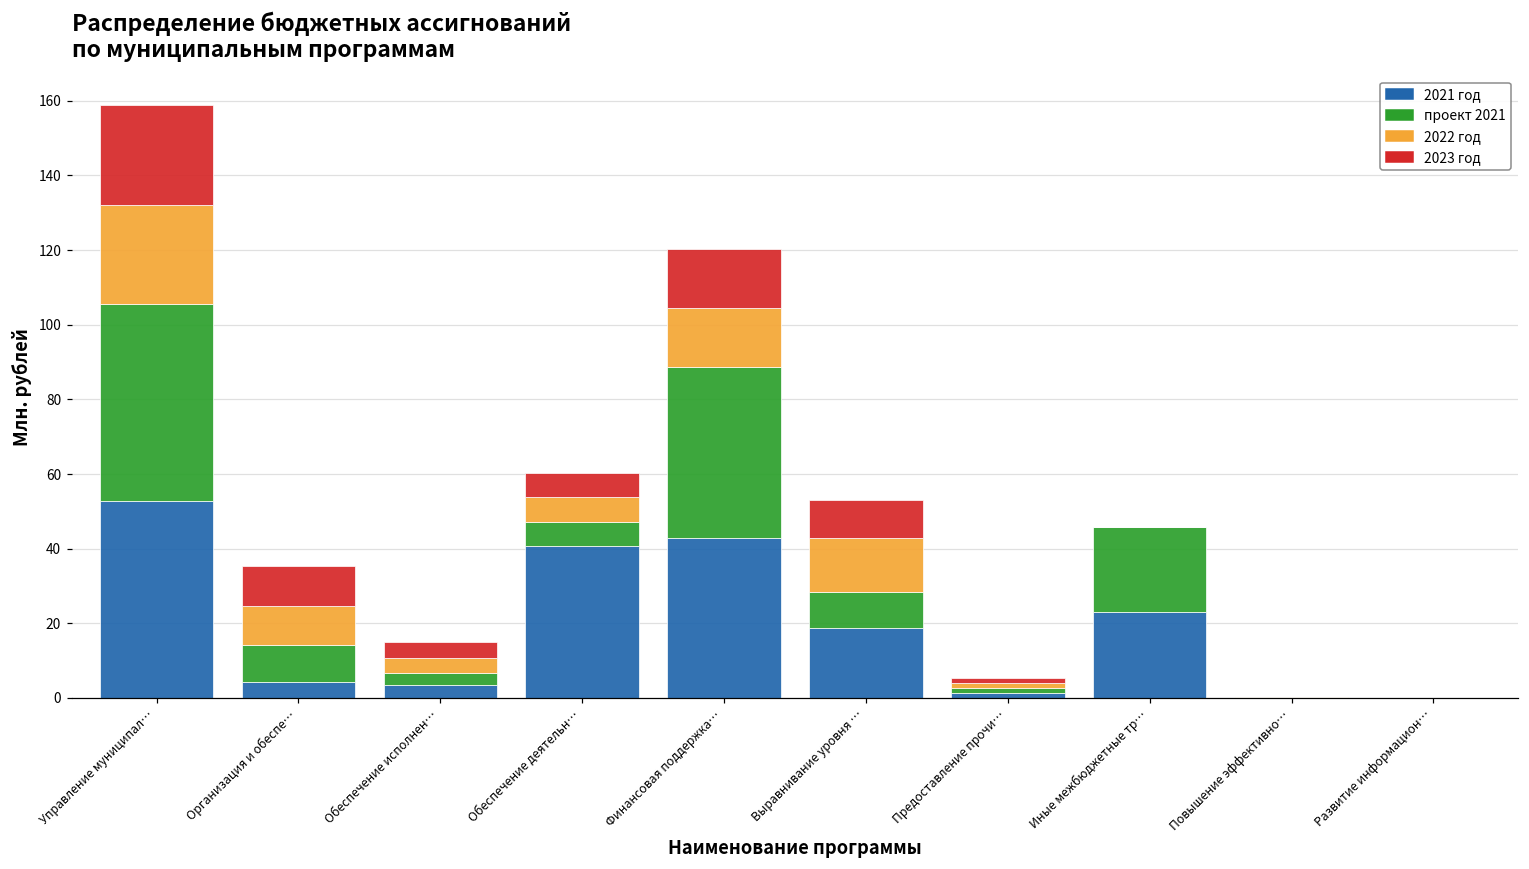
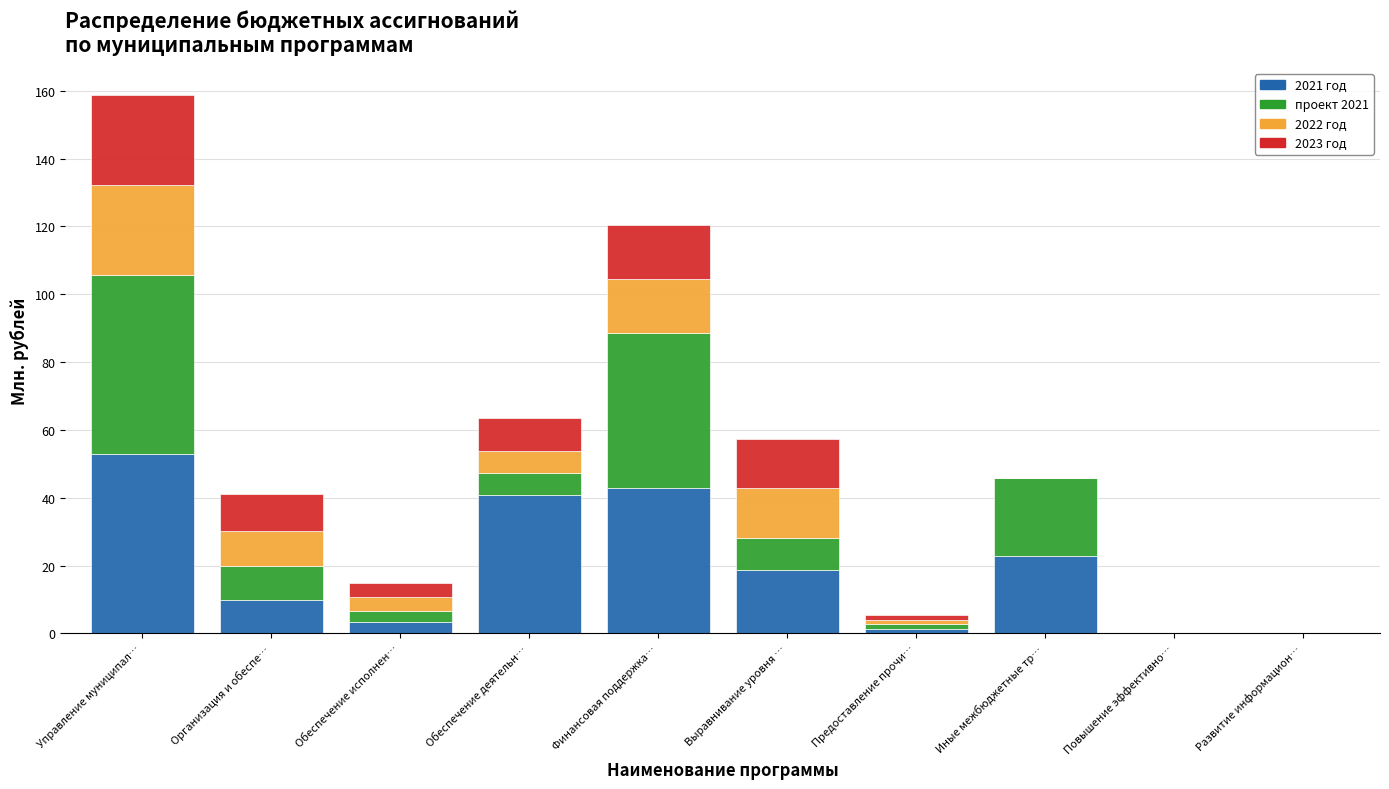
  {
    "2021 год": {
      "Управление муниципал…": 53,
-     "Организация и обеспе…": 4,
+     "Организация и обеспе…": 10,
      "Обеспечение исполнен…": 3,
      "Обеспечение деятельн…": 41,
      "Финансовая поддержка…": 43,
      "Выравнивание уровня …": 19,
      "Предоставление прочи…": 1,
      "Иные межбюджетные тр…": 23
    },
    "проект 2021": {
      "Управление муниципал…": 53,
      "Организация и обеспе…": 10,
      "Обеспечение исполнен…": 3,
      "Обеспечение деятельн…": 7,
      "Финансовая поддержка…": 46,
      "Выравнивание уровня …": 10,
      "Предоставление прочи…": 1,
      "Иные межбюджетные тр…": 23
    },
    "2022 год": {
      "Управление муниципал…": 26,
      "Организация и обеспе…": 10,
      "Обеспечение исполнен…": 4,
      "Обеспечение деятельн…": 7,
      "Финансовая поддержка…": 16,
      "Выравнивание уровня …": 15,
      "Предоставление прочи…": 1,
      "Иные межбюджетные тр…": 0
    },
    "2023 год": {
      "Управление муниципал…": 27,
      "Организация и обеспе…": 11,
      "Обеспечение исполнен…": 4,
-     "Обеспечение деятельн…": 7,
+     "Обеспечение деятельн…": 10,
      "Финансовая поддержка…": 16,
-     "Выравнивание уровня …": 10,
+     "Выравнивание уровня …": 14,
      "Предоставление прочи…": 1,
      "Иные межбюджетные тр…": 0
    }
  }
